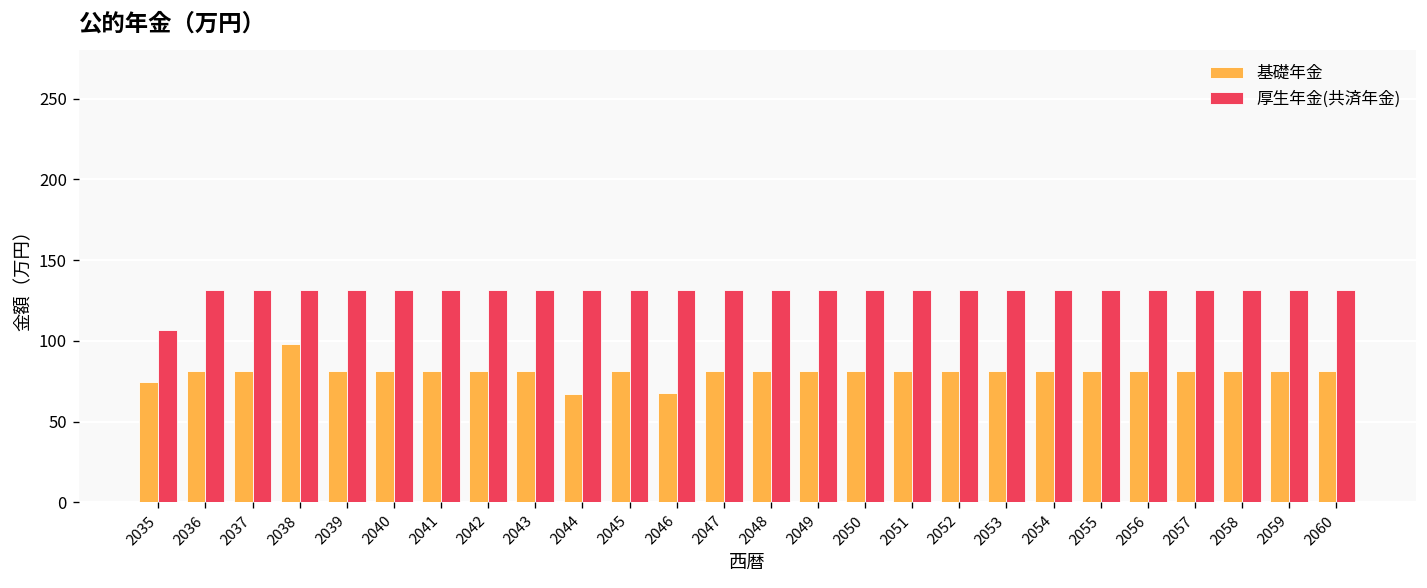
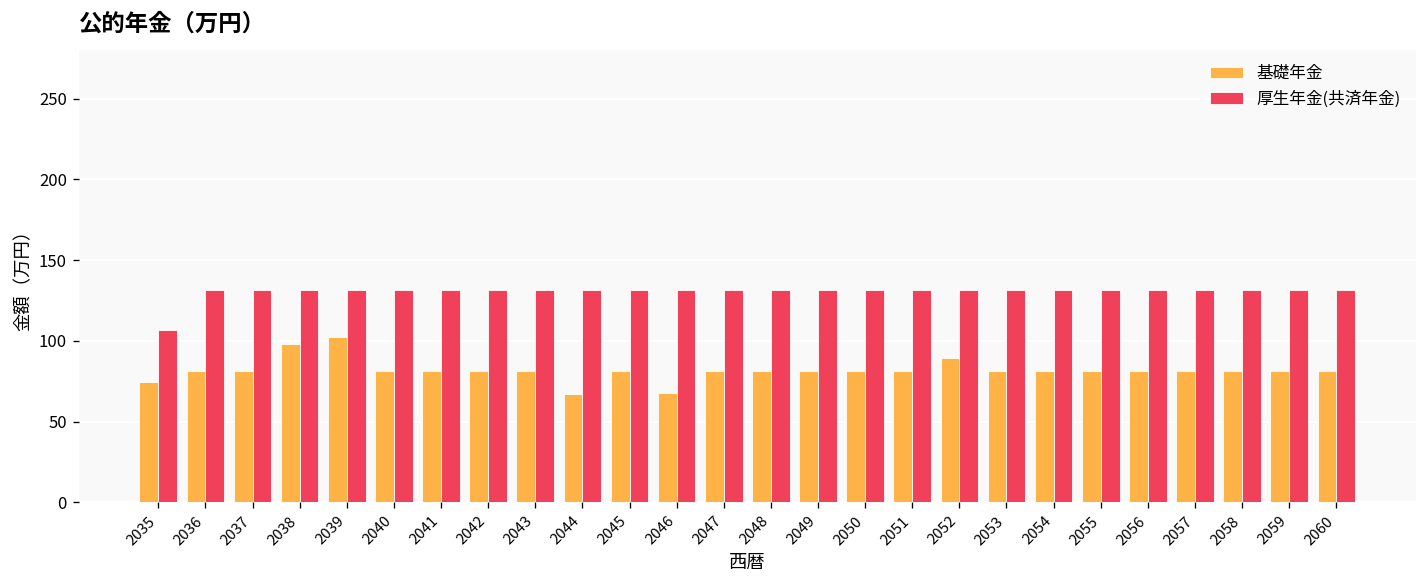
  {
    "基礎年金": {
      "2035": 75,
      "2036": 82,
      "2037": 82,
      "2038": 98,
-     "2039": 82,
+     "2039": 103,
      "2040": 82,
      "2041": 82,
      "2042": 82,
      "2043": 82,
      "2044": 67,
      "2045": 82,
      "2046": 68,
      "2047": 82,
      "2048": 82,
      "2049": 82,
      "2050": 82,
      "2051": 82,
-     "2052": 82,
+     "2052": 89,
      "2053": 82,
      "2054": 82,
      "2055": 82,
      "2056": 82,
      "2057": 82,
      "2058": 82,
      "2059": 82,
      "2060": 82
    },
    "厚生年金(共済年金)": {
      "2035": 107,
      "2036": 132,
      "2037": 132,
      "2038": 132,
      "2039": 132,
      "2040": 132,
      "2041": 132,
      "2042": 132,
      "2043": 132,
      "2044": 132,
      "2045": 132,
      "2046": 132,
      "2047": 132,
      "2048": 132,
      "2049": 132,
      "2050": 132,
      "2051": 132,
      "2052": 132,
      "2053": 132,
      "2054": 132,
      "2055": 132,
      "2056": 132,
      "2057": 132,
      "2058": 132,
      "2059": 132,
      "2060": 132
    }
  }
